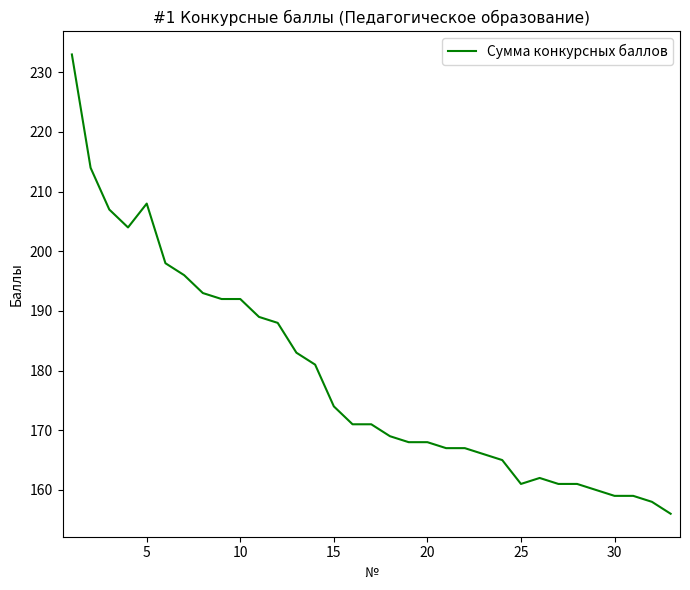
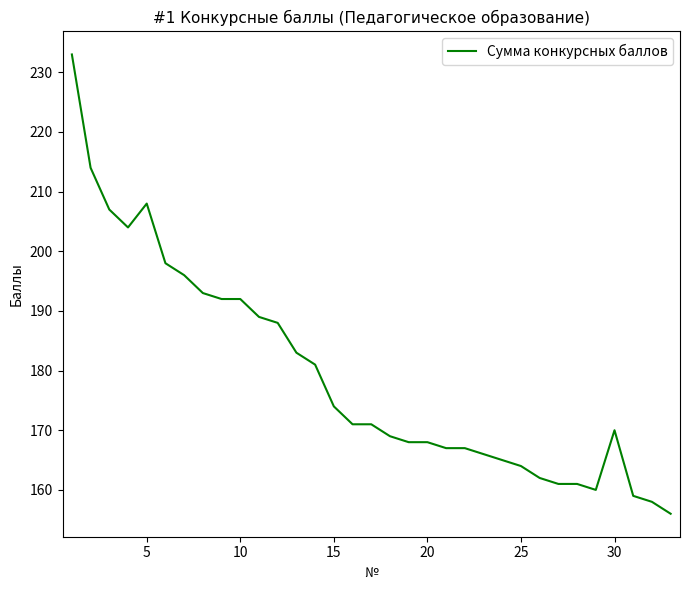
  {
    "5": 208,
    "10": 192,
    "15": 174,
    "20": 168,
-   "25": 161,
-   "30": 159
+   "25": 164,
+   "30": 170
  }
